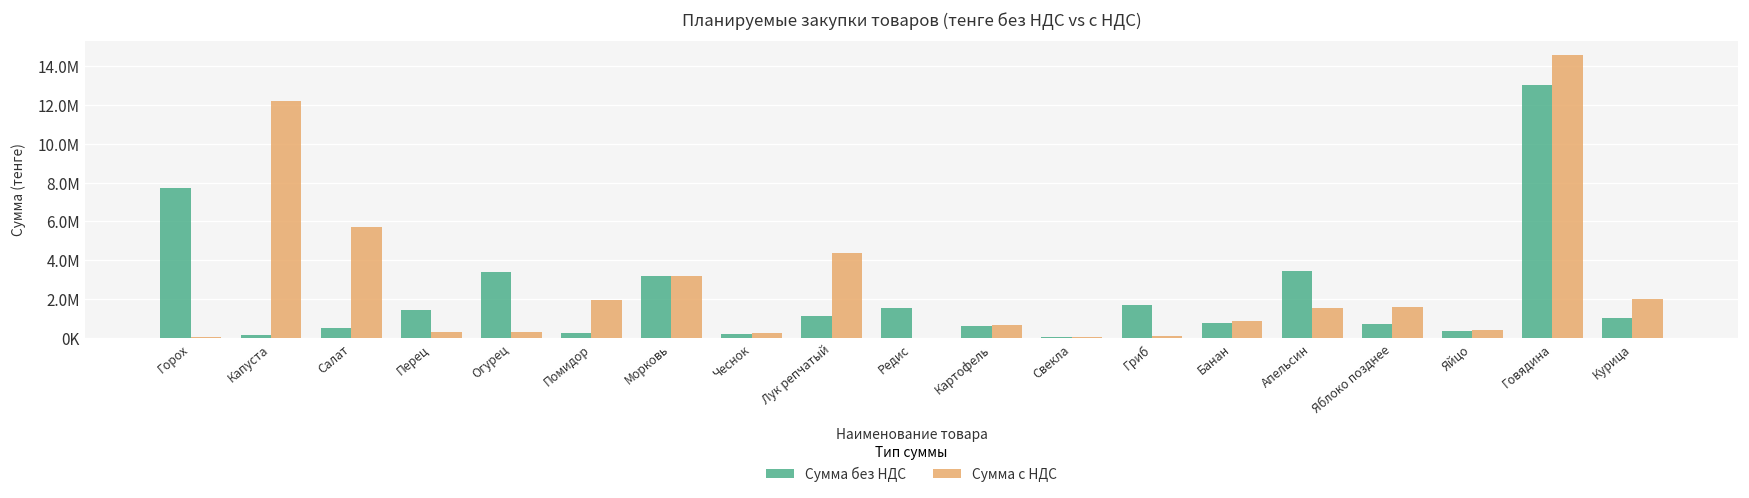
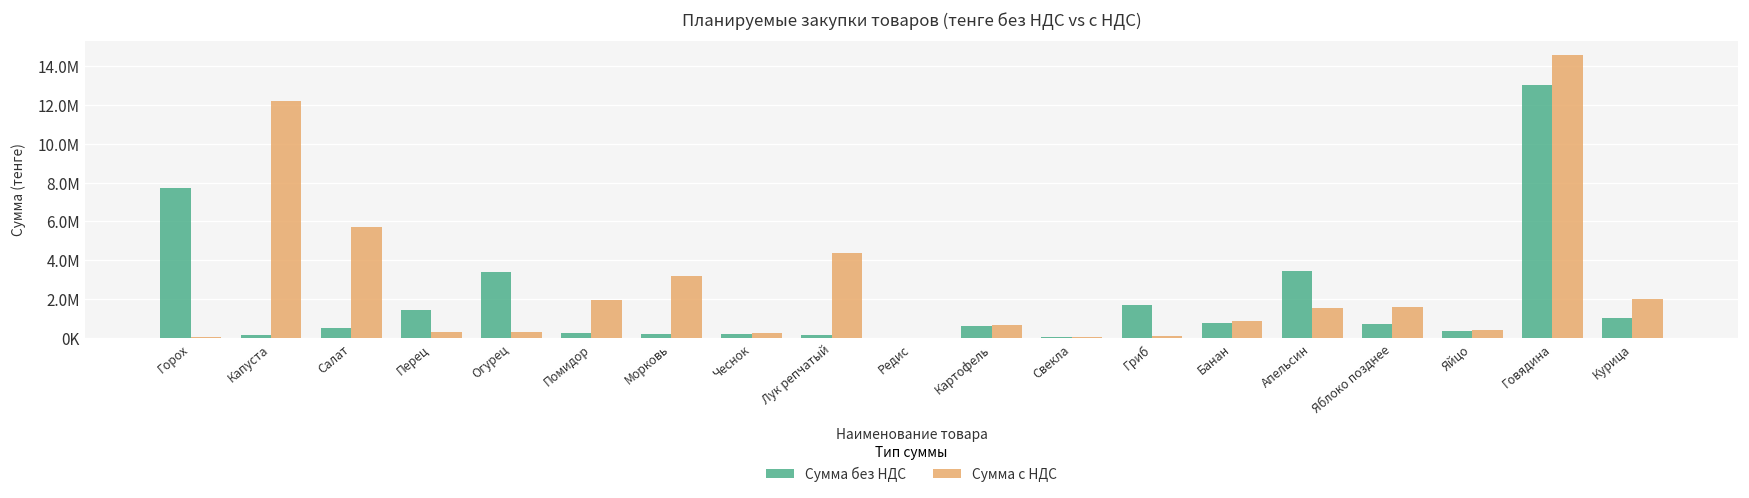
  {
    "Сумма без НДС": {
      "Горох": 7700000,
      "Капуста": 200000,
      "Салат": 500000,
      "Перец": 1400000,
      "Огурец": 3400000,
      "Помидор": 300000,
-     "Морковь": 3200000,
+     "Морковь": 200000,
      "Чеснок": 200000,
-     "Лук репчатый": 1100000,
-     "Редис": 1600000,
+     "Лук репчатый": 200000,
+     "Редис": 0,
      "Картофель": 600000,
      "Гриб": 1700000,
      "Банан": 800000,
      "Апельсин": 3400000,
      "Яблоко позднее": 700000,
      "Яйцо": 400000,
      "Говядина": 13000000,
      "Курица": 1000000
    },
    "Сумма с НДС": {
      "Капуста": 12200000,
      "Салат": 5700000,
      "Перец": 300000,
      "Огурец": 300000,
      "Помидор": 2000000,
      "Морковь": 3200000,
      "Чеснок": 200000,
      "Лук репчатый": 4400000,
      "Картофель": 700000,
      "Банан": 900000,
      "Апельсин": 1500000,
      "Яблоко позднее": 1600000,
      "Яйцо": 400000,
      "Говядина": 14600000,
      "Курица": 2000000
    }
  }
